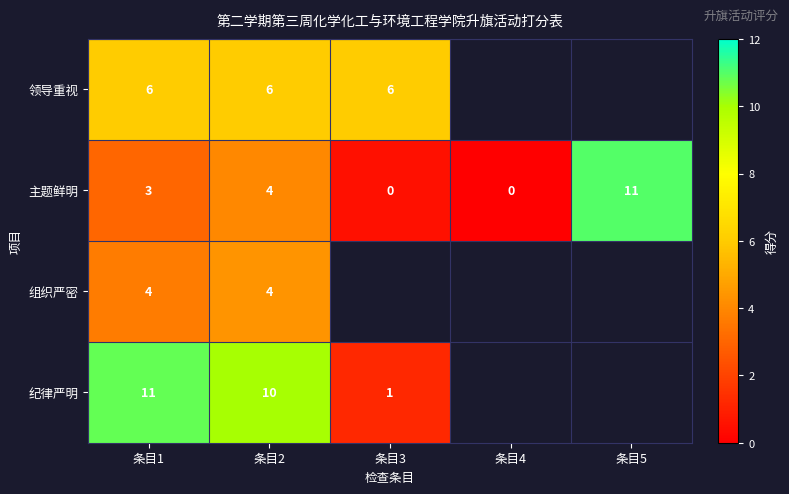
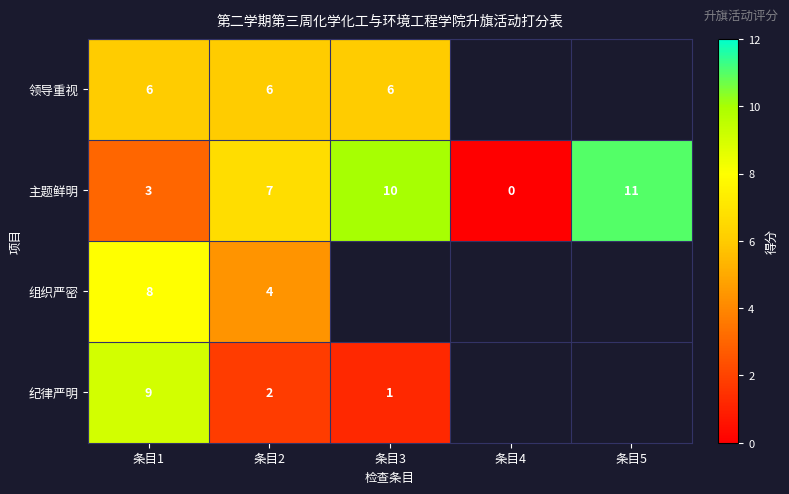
  {
    "领导重视": {
      "条目1": 6,
      "条目2": 6,
      "条目3": 6
    },
    "主题鲜明": {
      "条目1": 3,
-     "条目2": 4,
-     "条目3": 0,
+     "条目2": 7,
+     "条目3": 10,
      "条目4": 0,
      "条目5": 11
    },
    "组织严密": {
-     "条目1": 4,
+     "条目1": 8,
      "条目2": 4
    },
    "纪律严明": {
-     "条目1": 11,
-     "条目2": 10,
+     "条目1": 9,
+     "条目2": 2,
      "条目3": 1
    }
  }
